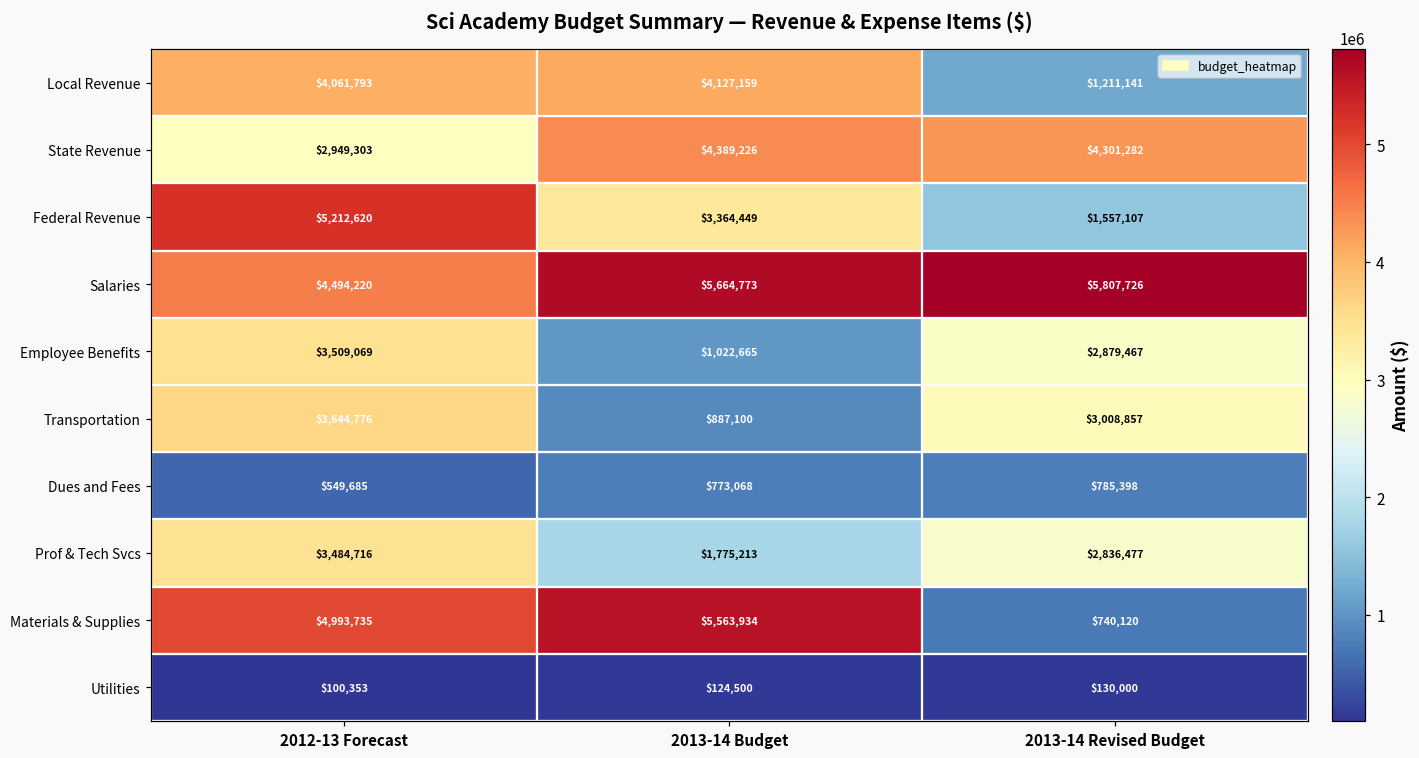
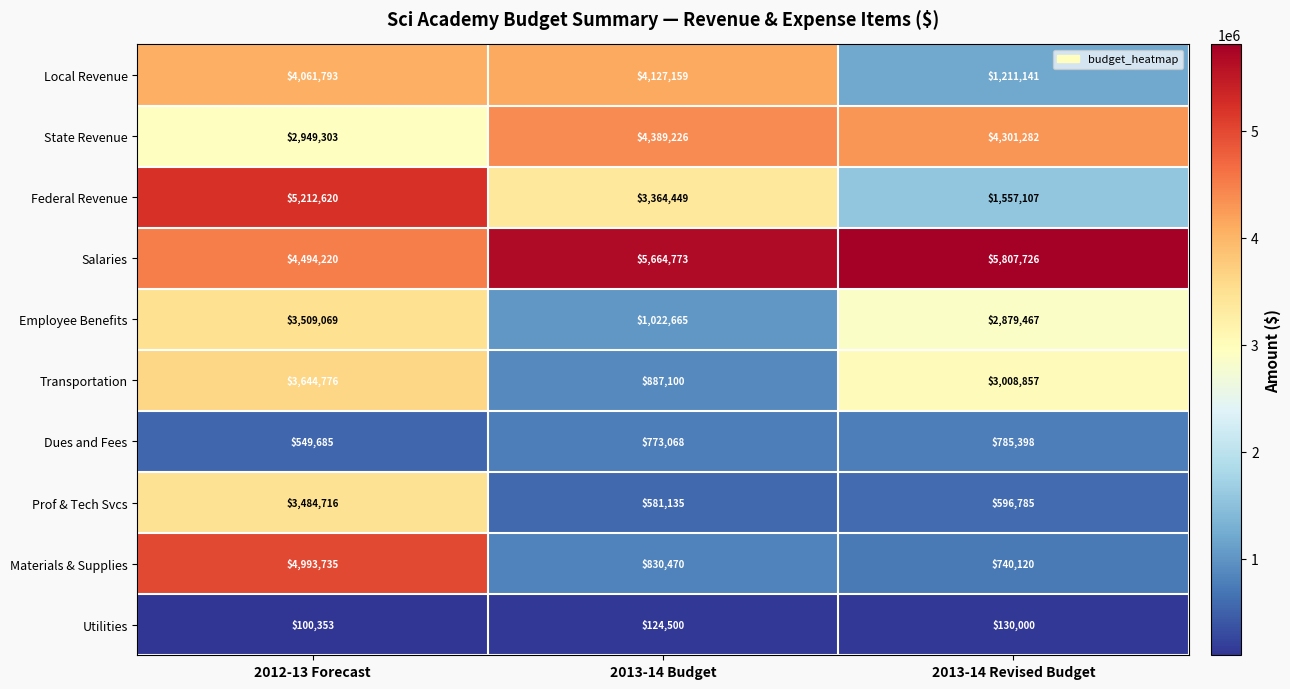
  {
    "Local Revenue": {
      "2012-13 Forecast": "$4,061,793",
      "2013-14 Budget": "$4,127,159",
      "2013-14 Revised Budget": "$1,211,141"
    },
    "State Revenue": {
      "2012-13 Forecast": "$2,949,303",
      "2013-14 Budget": "$4,389,226",
      "2013-14 Revised Budget": "$4,301,282"
    },
    "Federal Revenue": {
      "2012-13 Forecast": "$5,212,620",
      "2013-14 Budget": "$3,364,449",
      "2013-14 Revised Budget": "$1,557,107"
    },
    "Salaries": {
      "2012-13 Forecast": "$4,494,220",
      "2013-14 Budget": "$5,664,773",
      "2013-14 Revised Budget": "$5,807,726"
    },
    "Employee Benefits": {
      "2012-13 Forecast": "$3,509,069",
      "2013-14 Budget": "$1,022,665",
      "2013-14 Revised Budget": "$2,879,467"
    },
    "Transportation": {
      "2012-13 Forecast": "$3,644,776",
      "2013-14 Budget": "$887,100",
      "2013-14 Revised Budget": "$3,008,857"
    },
    "Dues and Fees": {
      "2012-13 Forecast": "$549,685",
      "2013-14 Budget": "$773,068",
      "2013-14 Revised Budget": "$785,398"
    },
    "Prof & Tech Svcs": {
      "2012-13 Forecast": "$3,484,716",
-     "2013-14 Budget": "$1,775,213",
-     "2013-14 Revised Budget": "$2,836,477"
+     "2013-14 Budget": "$581,135",
+     "2013-14 Revised Budget": "$596,785"
    },
    "Materials & Supplies": {
      "2012-13 Forecast": "$4,993,735",
-     "2013-14 Budget": "$5,563,934",
+     "2013-14 Budget": "$830,470",
      "2013-14 Revised Budget": "$740,120"
    },
    "Utilities": {
      "2012-13 Forecast": "$100,353",
      "2013-14 Budget": "$124,500",
      "2013-14 Revised Budget": "$130,000"
    }
  }
